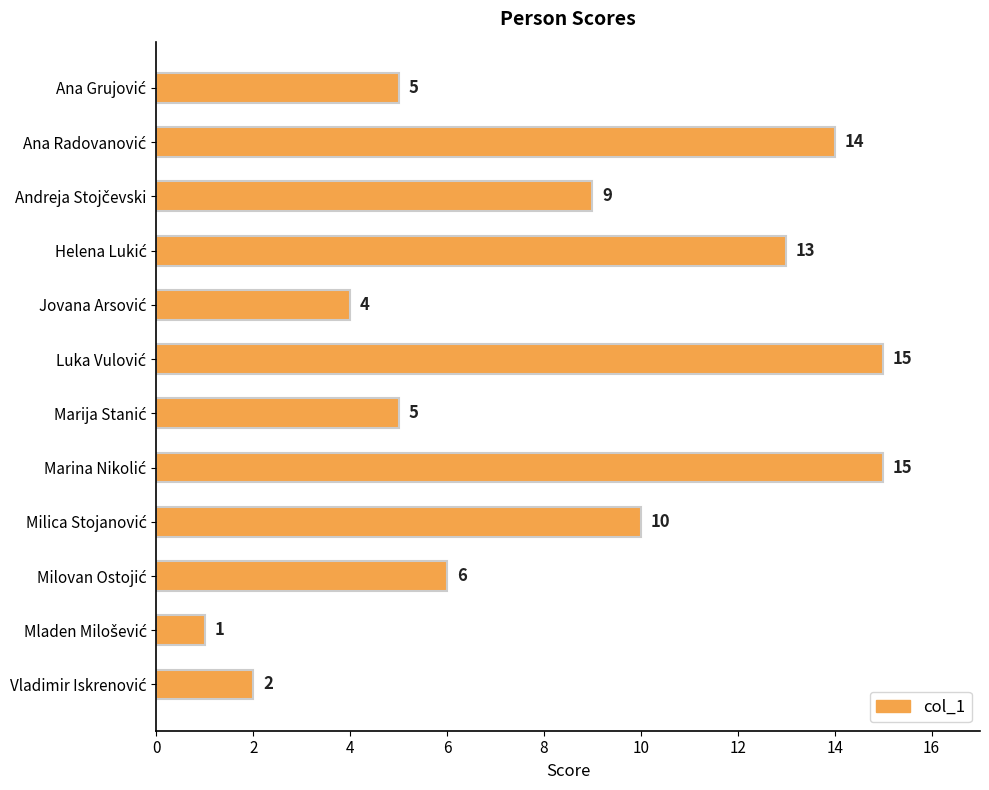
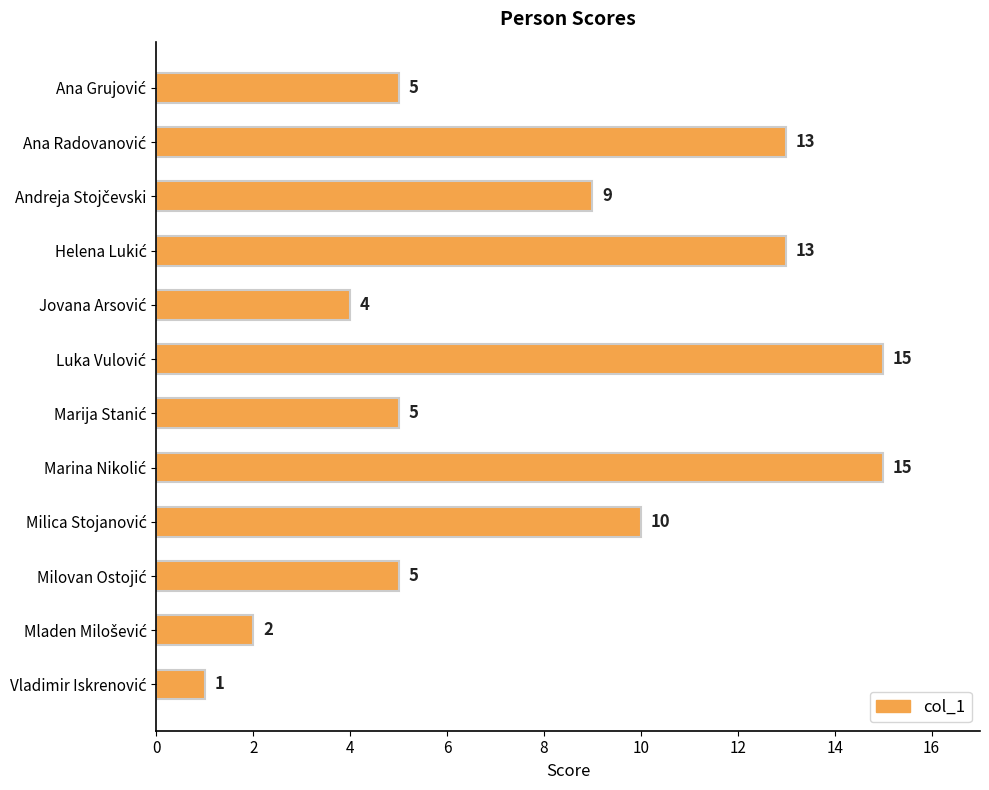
  {
    "Ana Grujović": 5,
-   "Ana Radovanović": 14,
+   "Ana Radovanović": 13,
    "Andreja Stojčevski": 9,
    "Helena Lukić": 13,
    "Jovana Arsović": 4,
    "Luka Vulović": 15,
    "Marija Stanić": 5,
    "Marina Nikolić": 15,
    "Milica Stojanović": 10,
-   "Milovan Ostojić": 6,
-   "Mladen Milošević": 1,
-   "Vladimir Iskrenović": 2
+   "Milovan Ostojić": 5,
+   "Mladen Milošević": 2,
+   "Vladimir Iskrenović": 1
  }
